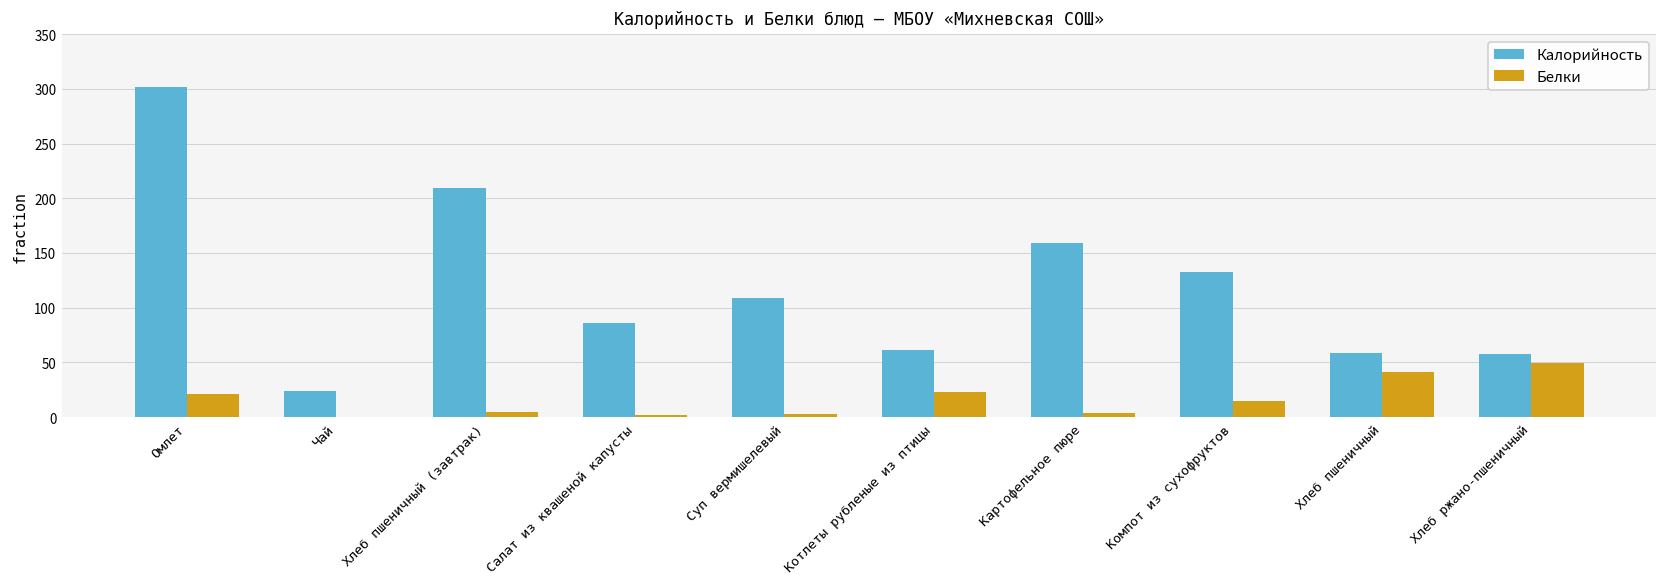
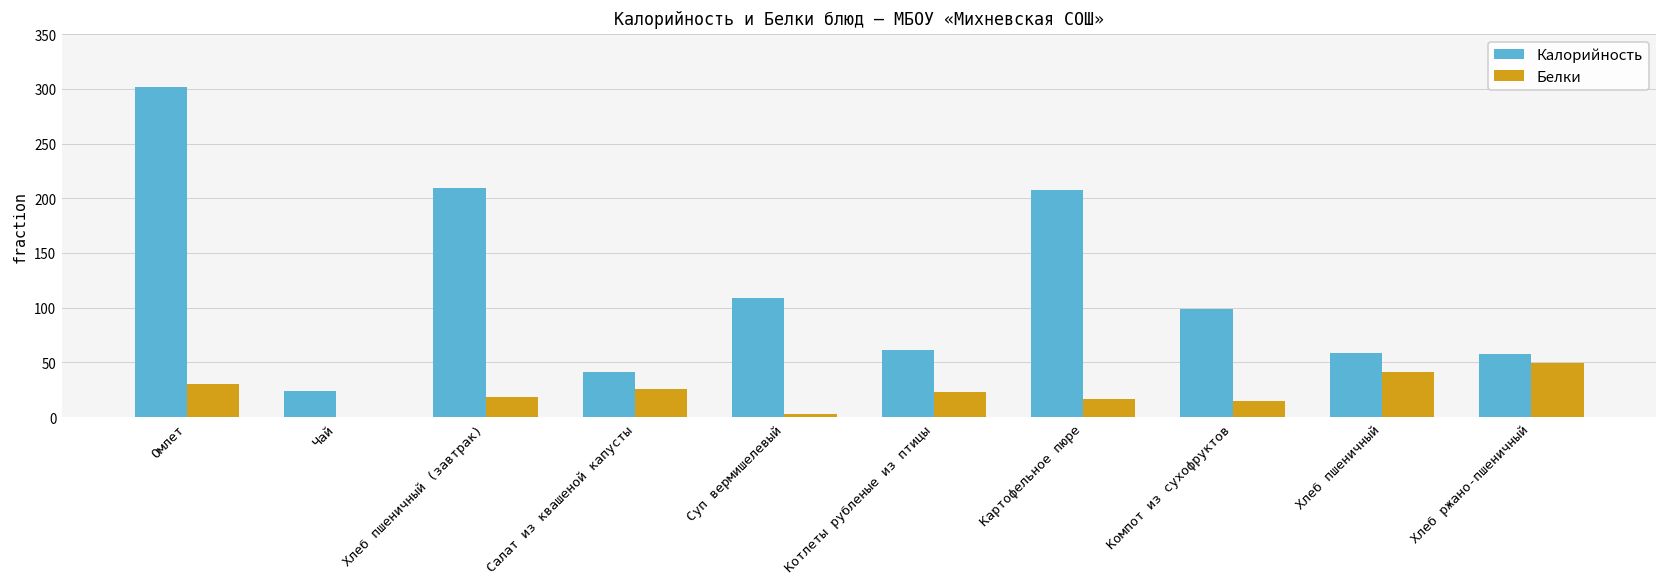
  {
    "Калорийность": {
      "Омлет": 300,
      "Чай": 20,
      "Хлеб пшеничный (завтрак)": 210,
-     "Салат из квашеной капусты": 90,
+     "Салат из квашеной капусты": 40,
      "Суп вермишелевый": 110,
      "Котлеты рубленые из птицы": 60,
-     "Картофельное пюре": 160,
-     "Компот из сухофруктов": 130,
+     "Картофельное пюре": 210,
+     "Компот из сухофруктов": 100,
      "Хлеб пшеничный": 60,
      "Хлеб ржано-пшеничный": 60
    },
    "Белки": {
-     "Омлет": 20,
+     "Омлет": 30,
      "Чай": 0,
-     "Хлеб пшеничный (завтрак)": 0,
-     "Салат из квашеной капусты": 0,
+     "Хлеб пшеничный (завтрак)": 20,
+     "Салат из квашеной капусты": 30,
      "Котлеты рубленые из птицы": 20,
-     "Картофельное пюре": 0,
+     "Картофельное пюре": 20,
      "Компот из сухофруктов": 10,
      "Хлеб пшеничный": 40,
      "Хлеб ржано-пшеничный": 50
    }
  }
